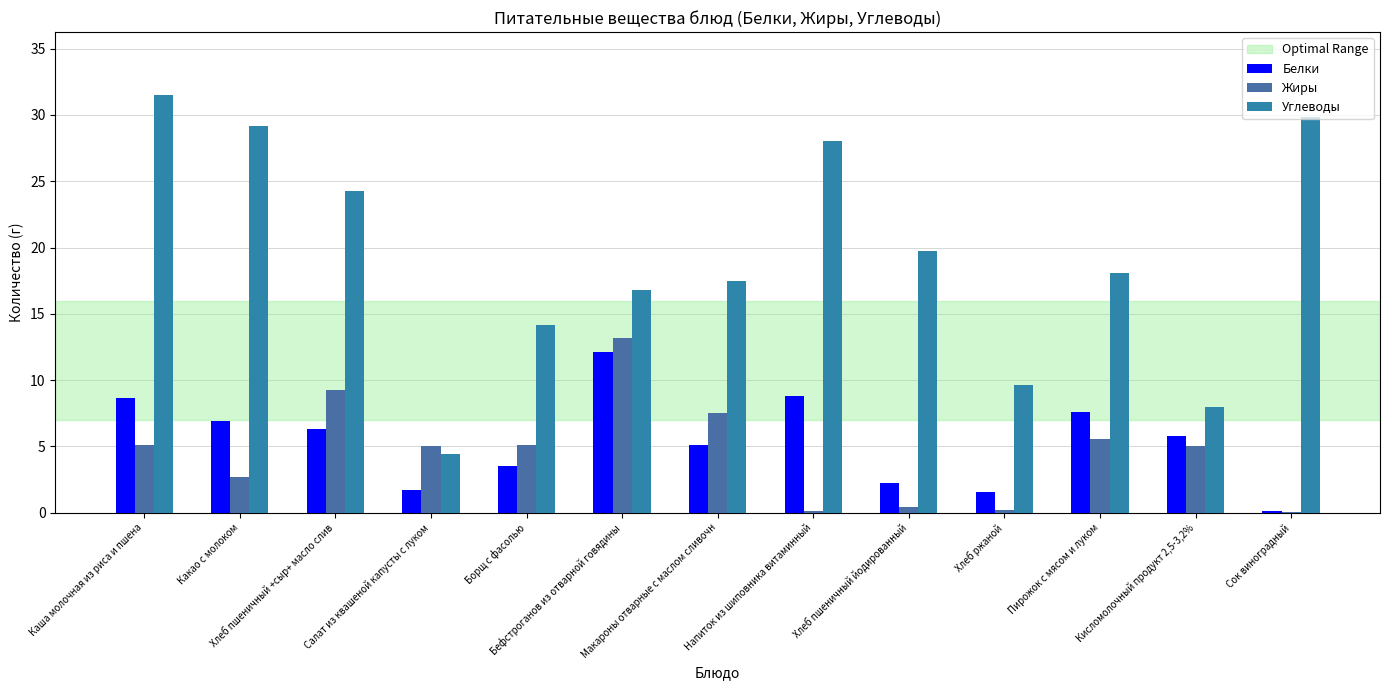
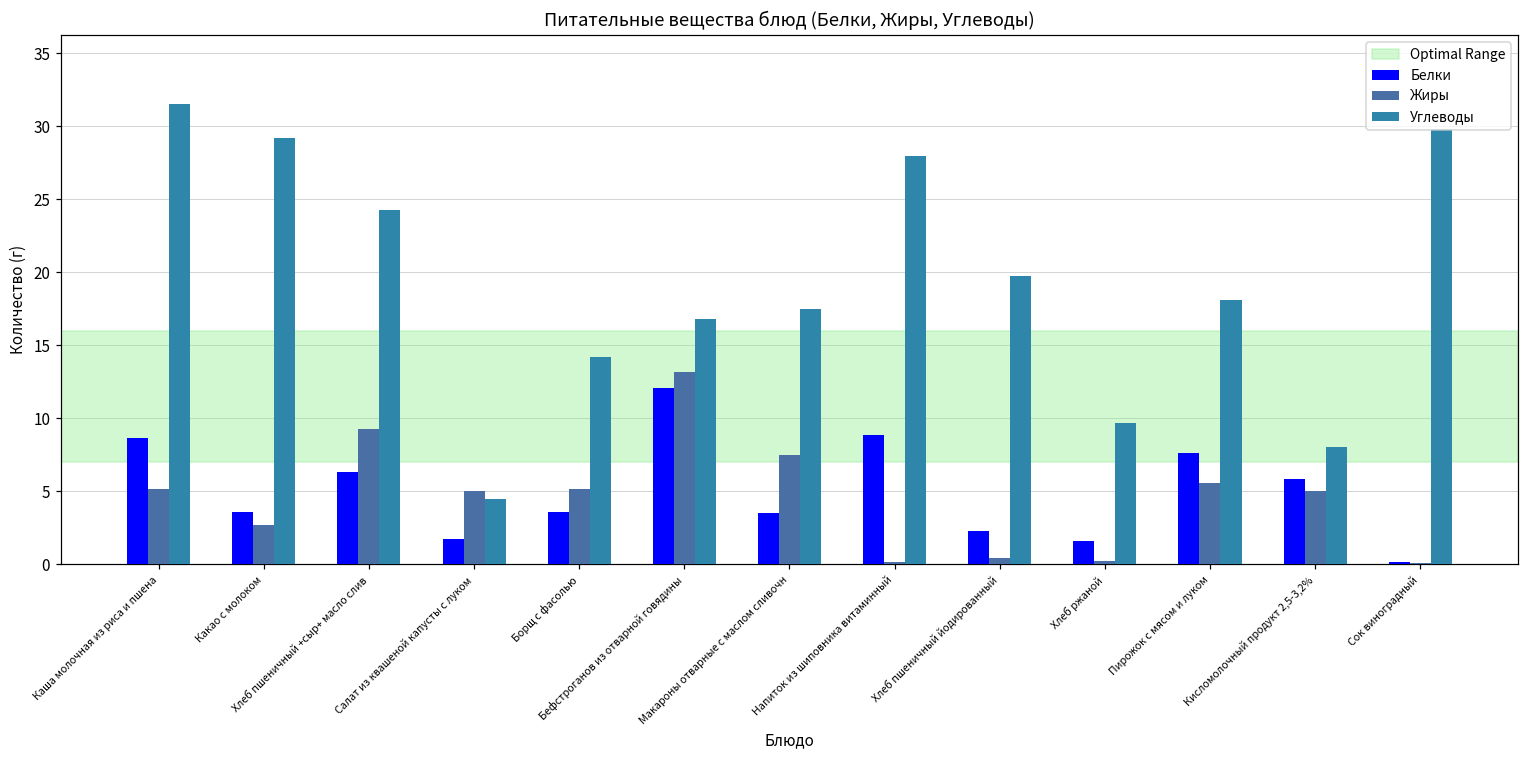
  {
    "Белки": {
      "Каша молочная из риса и пшена": 8.7,
-     "Какао с молоком": 6.9,
+     "Какао с молоком": 3.6,
      "Хлеб пшеничный +сыр+ масло слив": 6.3,
      "Салат из квашеной капусты с луком": 1.7,
      "Борщ с фасолью": 3.6,
      "Бефстроганов из отварной говядины": 12.1,
-     "Макароны отварные с маслом сливочн": 5.1,
+     "Макароны отварные с маслом сливочн": 3.5,
      "Напиток из шиповника витаминный": 8.8,
      "Хлеб пшеничный йодированный": 2.2,
      "Хлеб ржаной": 1.6,
      "Пирожок с мясом и луком": 7.6,
      "Кисломолочный продукт 2,5-3,2%": 5.8
    }
  }
